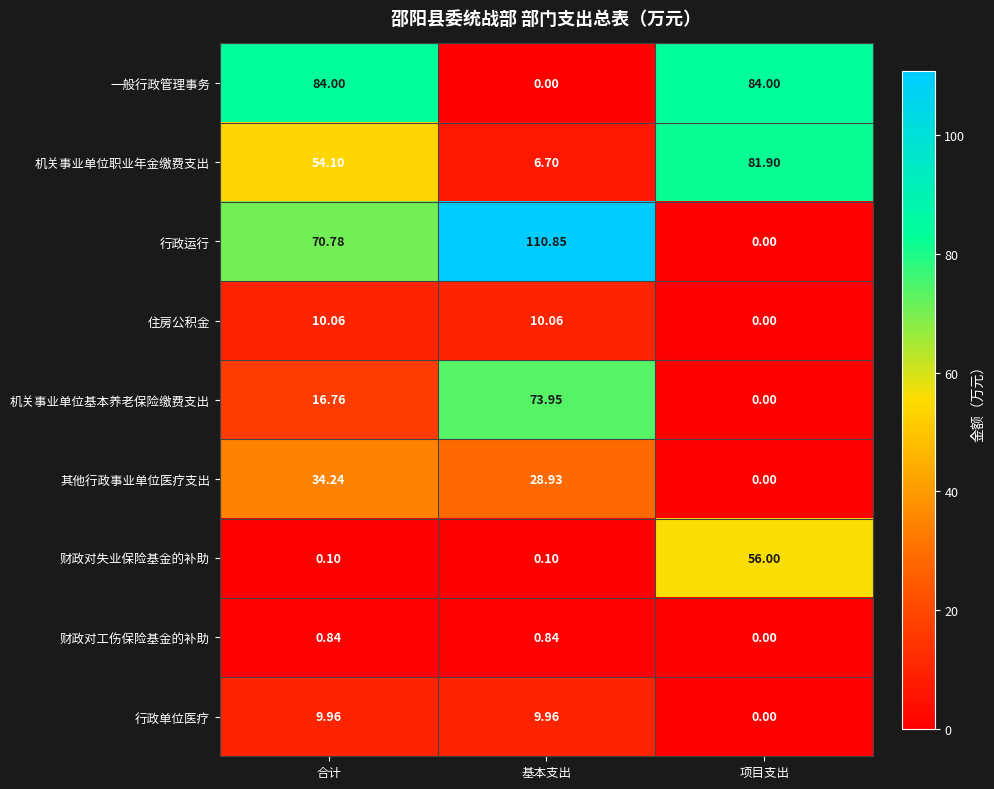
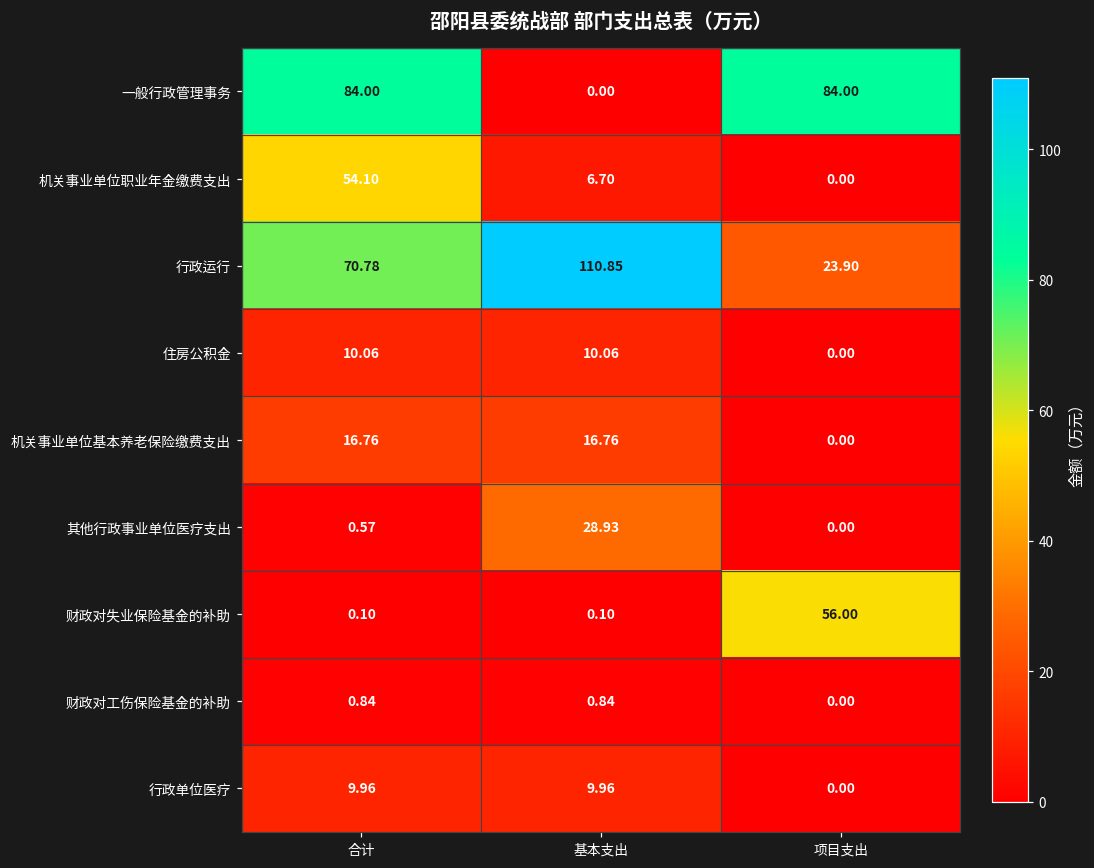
  {
    "一般行政管理事务": {
      "合计": 84.00,
      "基本支出": 0.00,
      "项目支出": 84.00
    },
    "机关事业单位职业年金缴费支出": {
      "合计": 54.10,
      "基本支出": 6.70,
-     "项目支出": 81.90
+     "项目支出": 0.00
    },
    "行政运行": {
      "合计": 70.78,
      "基本支出": 110.85,
-     "项目支出": 0.00
+     "项目支出": 23.90
    },
    "住房公积金": {
      "合计": 10.06,
      "基本支出": 10.06,
      "项目支出": 0.00
    },
    "机关事业单位基本养老保险缴费支出": {
      "合计": 16.76,
-     "基本支出": 73.95,
+     "基本支出": 16.76,
      "项目支出": 0.00
    },
    "其他行政事业单位医疗支出": {
-     "合计": 34.24,
+     "合计": 0.57,
      "基本支出": 28.93,
      "项目支出": 0.00
    },
    "财政对失业保险基金的补助": {
      "合计": 0.10,
      "基本支出": 0.10,
      "项目支出": 56.00
    },
    "财政对工伤保险基金的补助": {
      "合计": 0.84,
      "基本支出": 0.84,
      "项目支出": 0.00
    },
    "行政单位医疗": {
      "合计": 9.96,
      "基本支出": 9.96,
      "项目支出": 0.00
    }
  }
